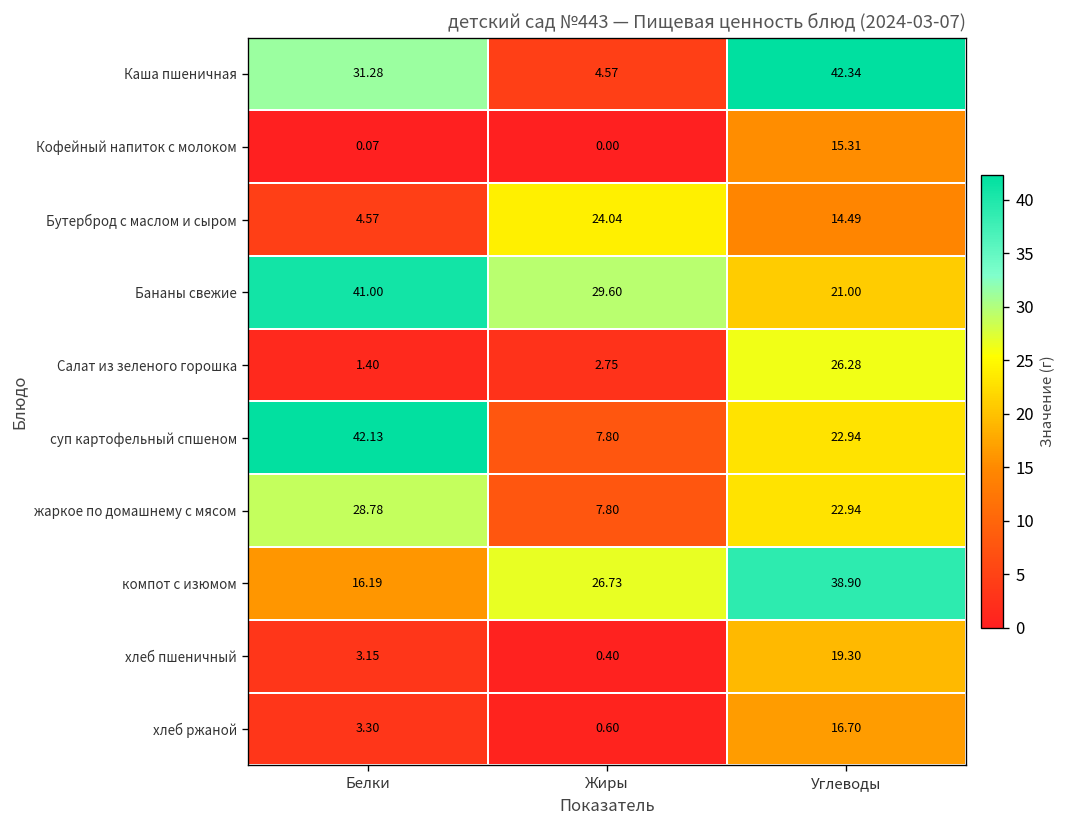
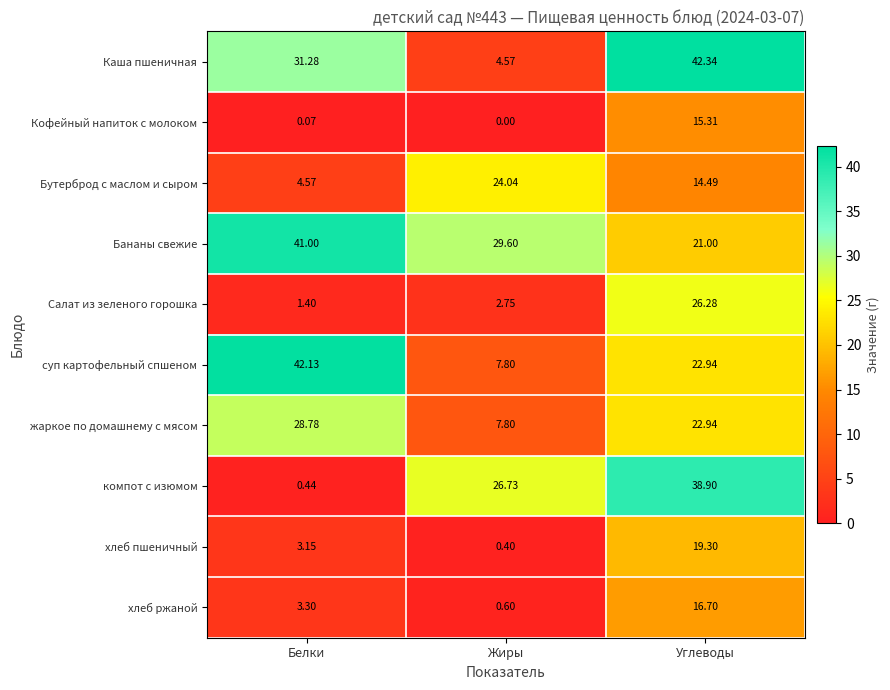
  {
    "Каша пшеничная": {
      "Белки": 31.28,
      "Жиры": 4.57,
      "Углеводы": 42.34
    },
    "Кофейный напиток с молоком": {
      "Белки": 0.07,
      "Жиры": 0.00,
      "Углеводы": 15.31
    },
    "Бутерброд с маслом и сыром": {
      "Белки": 4.57,
      "Жиры": 24.04,
      "Углеводы": 14.49
    },
    "Бананы свежие": {
      "Белки": 41.00,
      "Жиры": 29.60,
      "Углеводы": 21.00
    },
    "Салат из зеленого горошка": {
      "Белки": 1.40,
      "Жиры": 2.75,
      "Углеводы": 26.28
    },
    "суп картофельный спшеном": {
      "Белки": 42.13,
      "Жиры": 7.80,
      "Углеводы": 22.94
    },
    "жаркое по домашнему с мясом": {
      "Белки": 28.78,
      "Жиры": 7.80,
      "Углеводы": 22.94
    },
    "компот с изюмом": {
-     "Белки": 16.19,
+     "Белки": 0.44,
      "Жиры": 26.73,
      "Углеводы": 38.90
    },
    "хлеб пшеничный": {
      "Белки": 3.15,
      "Жиры": 0.40,
      "Углеводы": 19.30
    },
    "хлеб ржаной": {
      "Белки": 3.30,
      "Жиры": 0.60,
      "Углеводы": 16.70
    }
  }
